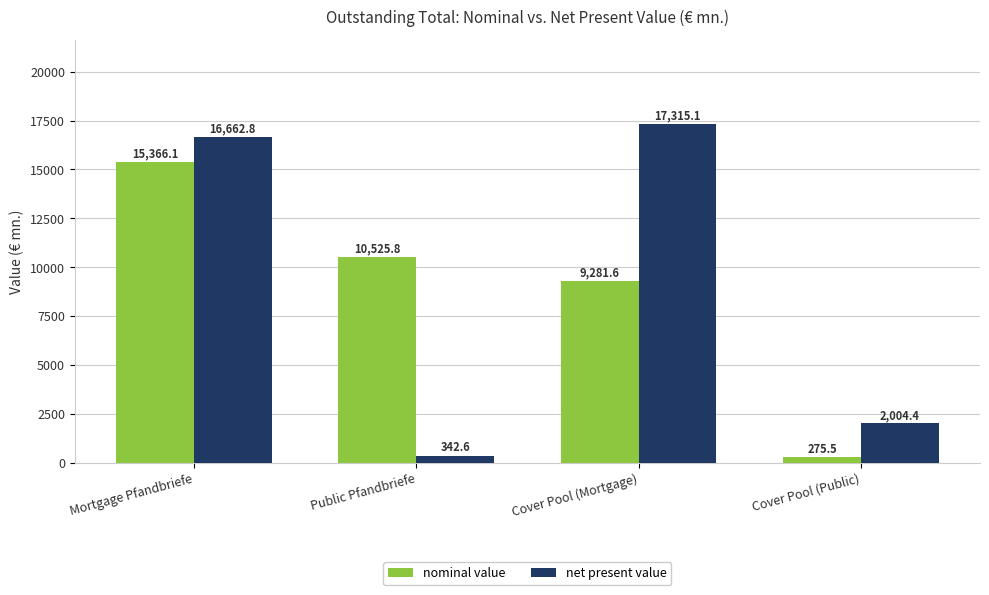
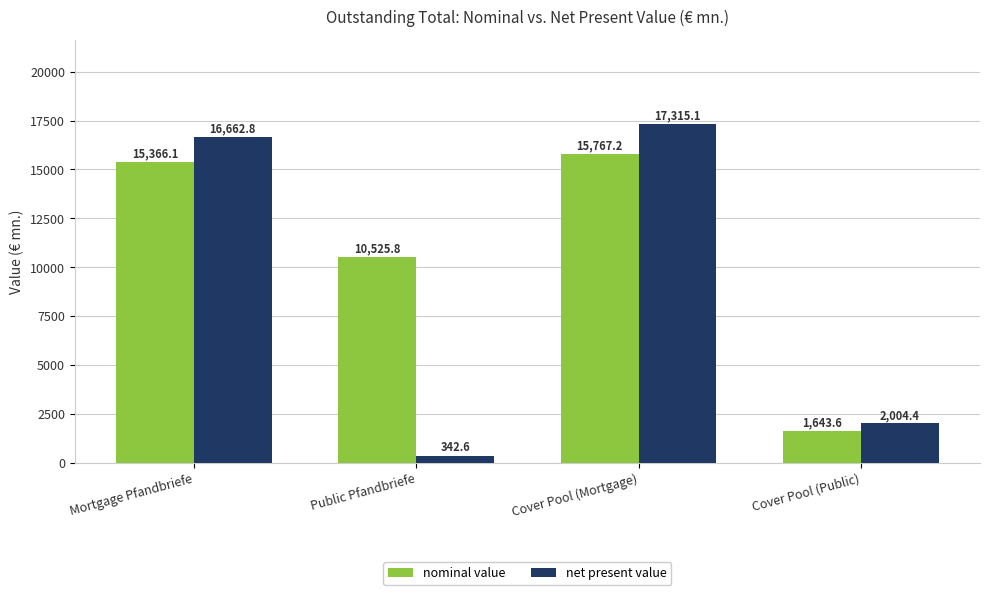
  {
    "nominal value": {
      "Mortgage Pfandbriefe": "15,366.1",
      "Public Pfandbriefe": "10,525.8",
-     "Cover Pool (Mortgage)": "9,281.6",
-     "Cover Pool (Public)": "275.5"
+     "Cover Pool (Mortgage)": "15,767.2",
+     "Cover Pool (Public)": "1,643.6"
    },
    "net present value": {
      "Mortgage Pfandbriefe": "16,662.8",
      "Public Pfandbriefe": "342.6",
      "Cover Pool (Mortgage)": "17,315.1",
      "Cover Pool (Public)": "2,004.4"
    }
  }
